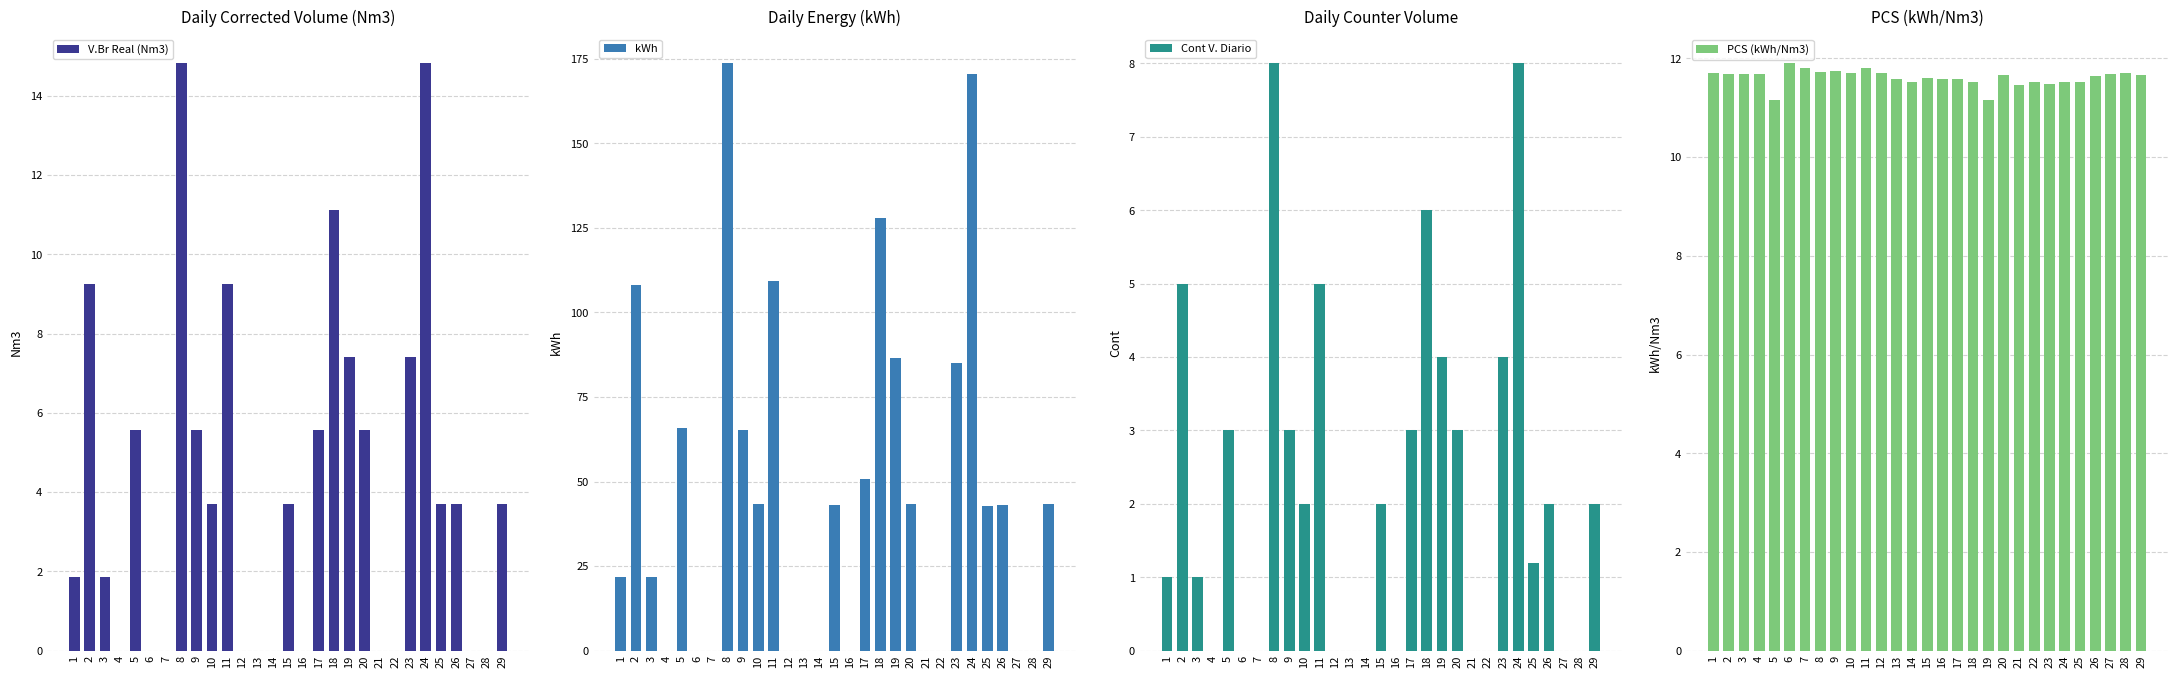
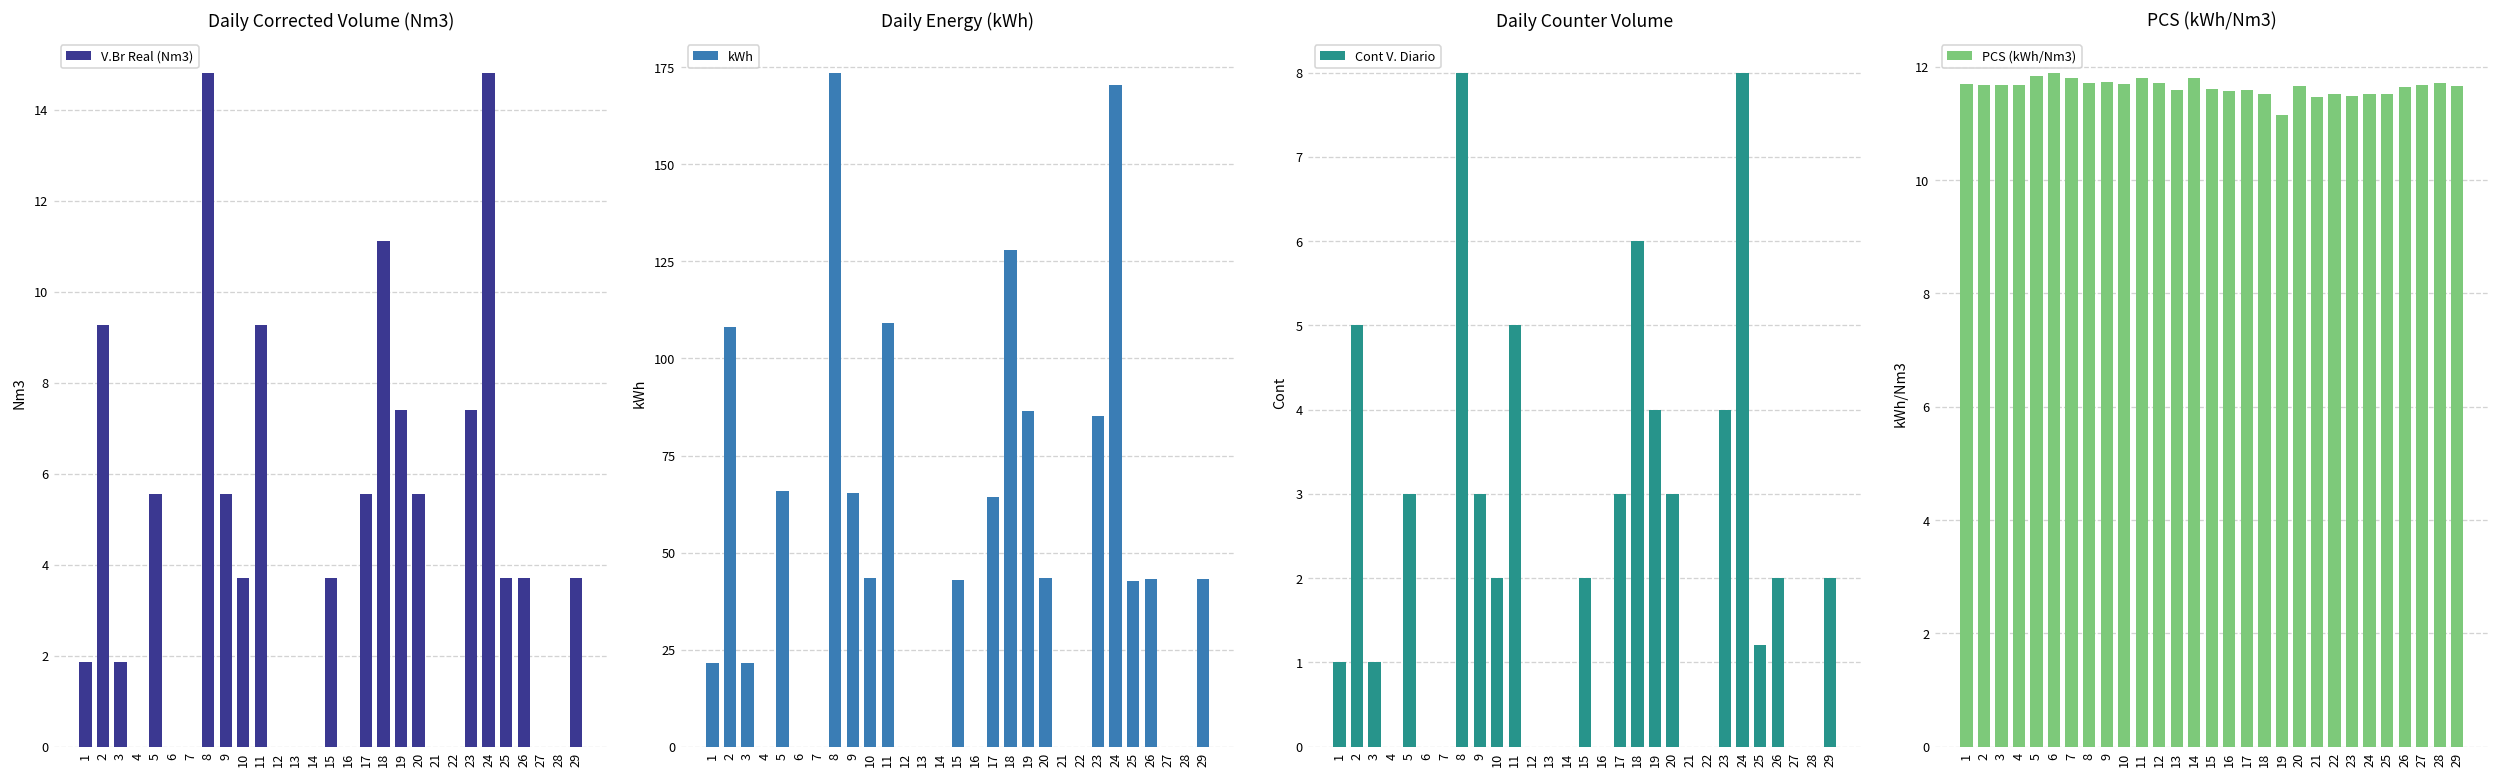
  {
    "Daily Corrected Volume (Nm3)": {
      "1": 1.9,
      "2": 9.3,
      "3": 1.9,
      "4": 0.0,
      "5": 5.6,
      "6": 0.0,
      "7": 0.0,
      "8": 14.8,
      "9": 5.6,
      "10": 3.7,
      "11": 9.3,
      "12": 0.0,
      "13": 0.0,
      "14": 0.0,
      "15": 3.7,
      "16": 0.0,
      "17": 5.6,
      "18": 11.1,
      "19": 7.4,
      "20": 5.6,
      "21": 0.0,
      "22": 0.0,
      "23": 7.4,
      "24": 14.8,
      "25": 3.7,
      "26": 3.7,
      "27": 0.0,
      "28": 0.0,
      "29": 3.7
    },
    "Daily Energy (kWh)": {
      "1": 22,
      "2": 108,
      "3": 22,
      "4": 0,
      "5": 66,
      "6": 0,
      "7": 0,
      "8": 174,
      "9": 65,
      "10": 43,
      "11": 109,
      "12": 0,
      "13": 0,
      "14": 0,
      "15": 43,
      "16": 0,
-     "17": 51,
+     "17": 64,
      "18": 128,
      "19": 86,
      "20": 43,
      "21": 0,
      "22": 0,
      "23": 85,
      "24": 171,
      "25": 43,
      "26": 43,
      "27": 0,
      "28": 0,
      "29": 43
    },
    "Daily Counter Volume": {
      "1": 1.0,
      "2": 5.0,
      "3": 1.0,
      "4": 0.0,
      "5": 3.0,
      "6": 0.0,
      "7": 0.0,
      "8": 8.0,
      "9": 3.0,
      "10": 2.0,
      "11": 5.0,
      "12": 0.0,
      "13": 0.0,
      "14": 0.0,
      "15": 2.0,
      "16": 0.0,
      "17": 3.0,
      "18": 6.0,
      "19": 4.0,
      "20": 3.0,
      "21": 0.0,
      "22": 0.0,
      "23": 4.0,
      "24": 8.0,
      "25": 1.2,
      "26": 2.0,
      "27": 0.0,
      "28": 0.0,
      "29": 2.0
    },
    "PCS (kWh/Nm3)": {
      "1": 11.7,
      "2": 11.7,
      "3": 11.7,
      "4": 11.7,
-     "5": 11.2,
+     "5": 11.8,
      "6": 11.9,
      "7": 11.8,
      "8": 11.7,
      "9": 11.7,
      "10": 11.7,
      "11": 11.8,
      "12": 11.7,
      "13": 11.6,
-     "14": 11.5,
+     "14": 11.8,
      "15": 11.6,
      "16": 11.6,
      "17": 11.6,
      "18": 11.5,
      "19": 11.1,
      "20": 11.7,
      "21": 11.5,
      "22": 11.5,
      "23": 11.5,
      "24": 11.5,
      "25": 11.5,
      "26": 11.6,
      "27": 11.7,
      "28": 11.7,
      "29": 11.7
    }
  }
